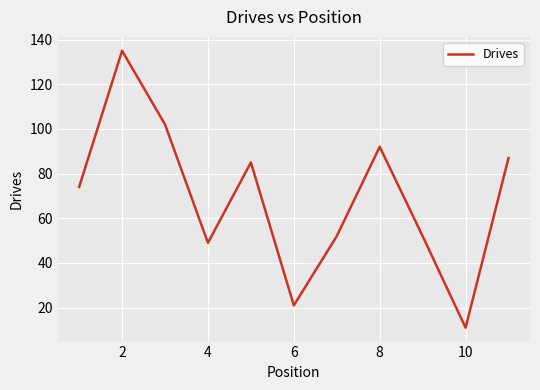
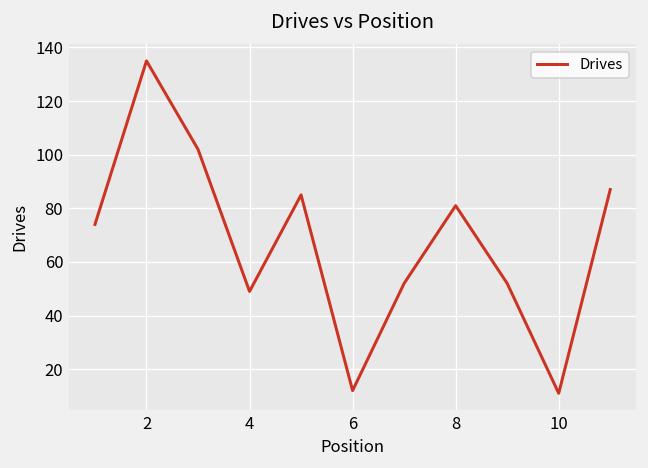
  {
    "2": 135,
    "4": 49,
-   "6": 21,
-   "8": 92,
+   "6": 12,
+   "8": 81,
    "10": 11
  }
